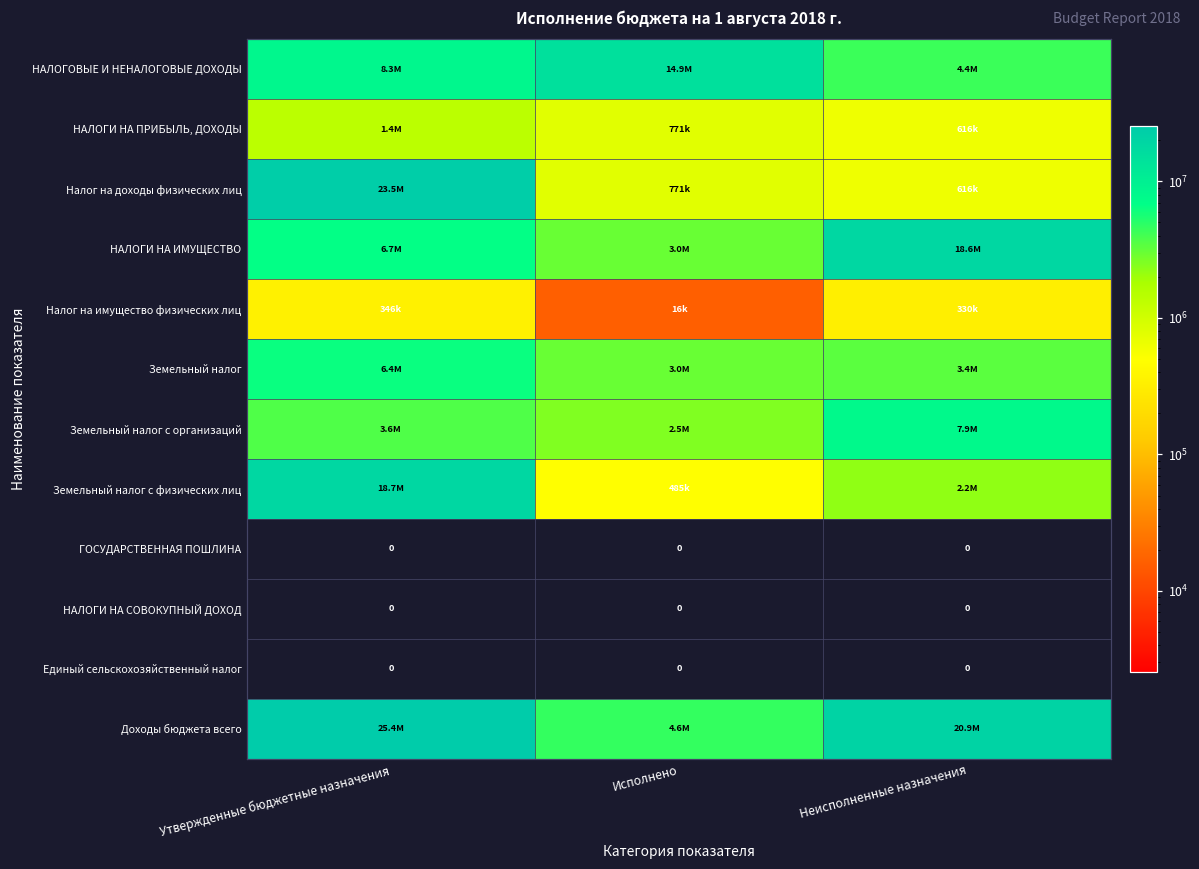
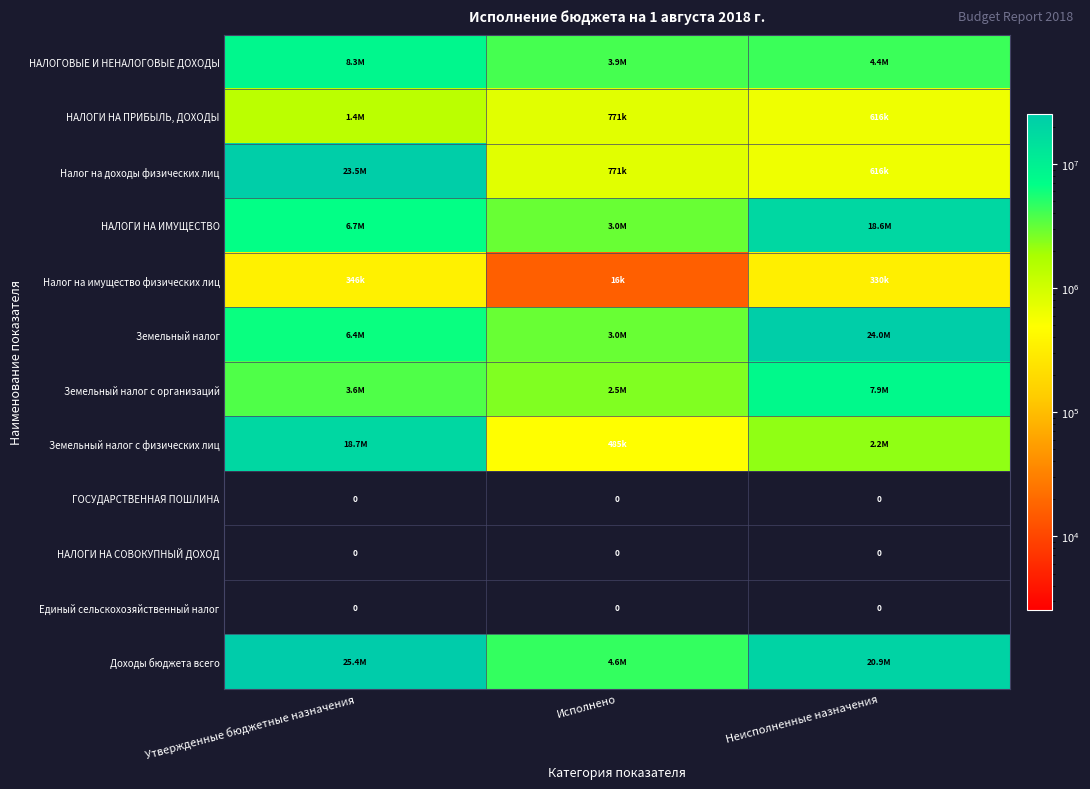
  {
    "НАЛОГОВЫЕ И НЕНАЛОГОВЫЕ ДОХОДЫ": {
      "Утвержденные бюджетные назначения": "8.3M",
-     "Исполнено": "14.9M",
+     "Исполнено": "3.9M",
      "Неисполненные назначения": "4.4M"
    },
    "НАЛОГИ НА ПРИБЫЛЬ, ДОХОДЫ": {
      "Утвержденные бюджетные назначения": "1.4M",
      "Исполнено": "771k",
      "Неисполненные назначения": "616k"
    },
    "Налог на доходы физических лиц": {
      "Утвержденные бюджетные назначения": "23.5M",
      "Исполнено": "771k",
      "Неисполненные назначения": "616k"
    },
    "НАЛОГИ НА ИМУЩЕСТВО": {
      "Утвержденные бюджетные назначения": "6.7M",
      "Исполнено": "3.0M",
      "Неисполненные назначения": "18.6M"
    },
    "Налог на имущество физических лиц": {
      "Утвержденные бюджетные назначения": "346k",
      "Исполнено": "16k",
      "Неисполненные назначения": "330k"
    },
    "Земельный налог": {
      "Утвержденные бюджетные назначения": "6.4M",
      "Исполнено": "3.0M",
-     "Неисполненные назначения": "3.4M"
+     "Неисполненные назначения": "24.0M"
    },
    "Земельный налог с организаций": {
      "Утвержденные бюджетные назначения": "3.6M",
      "Исполнено": "2.5M",
      "Неисполненные назначения": "7.9M"
    },
    "Земельный налог с физических лиц": {
      "Утвержденные бюджетные назначения": "18.7M",
      "Исполнено": "485k",
      "Неисполненные назначения": "2.2M"
    },
    "ГОСУДАРСТВЕННАЯ ПОШЛИНА": {
      "Утвержденные бюджетные назначения": "0",
      "Исполнено": "0",
      "Неисполненные назначения": "0"
    },
    "НАЛОГИ НА СОВОКУПНЫЙ ДОХОД": {
      "Утвержденные бюджетные назначения": "0",
      "Исполнено": "0",
      "Неисполненные назначения": "0"
    },
    "Единый сельскохозяйственный налог": {
      "Утвержденные бюджетные назначения": "0",
      "Исполнено": "0",
      "Неисполненные назначения": "0"
    },
    "Доходы бюджета всего": {
      "Утвержденные бюджетные назначения": "25.4M",
      "Исполнено": "4.6M",
      "Неисполненные назначения": "20.9M"
    }
  }
